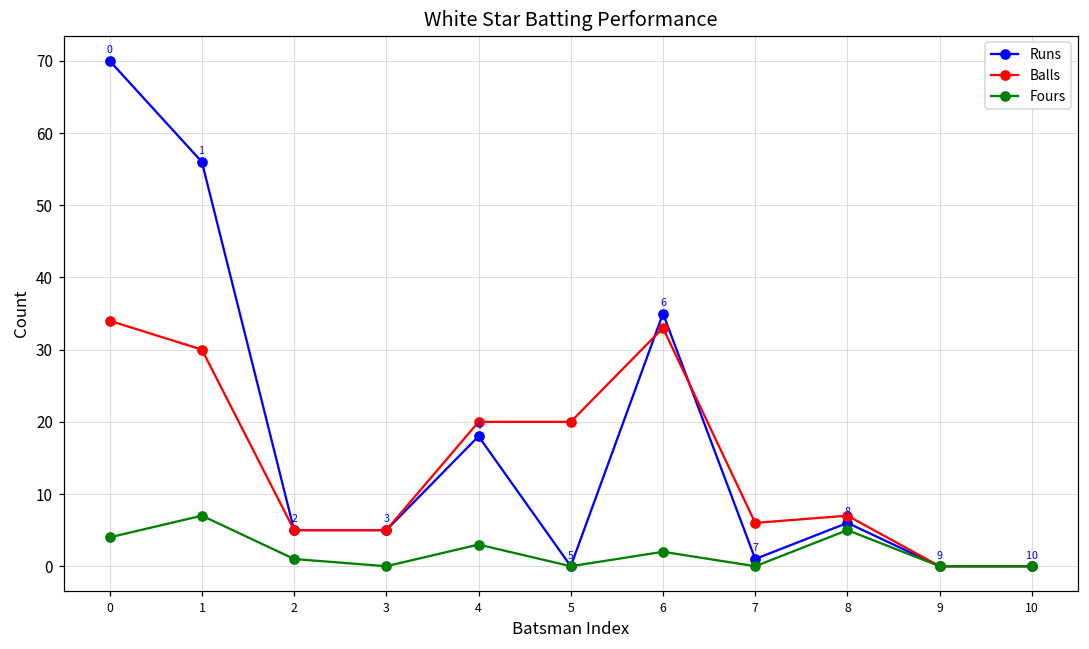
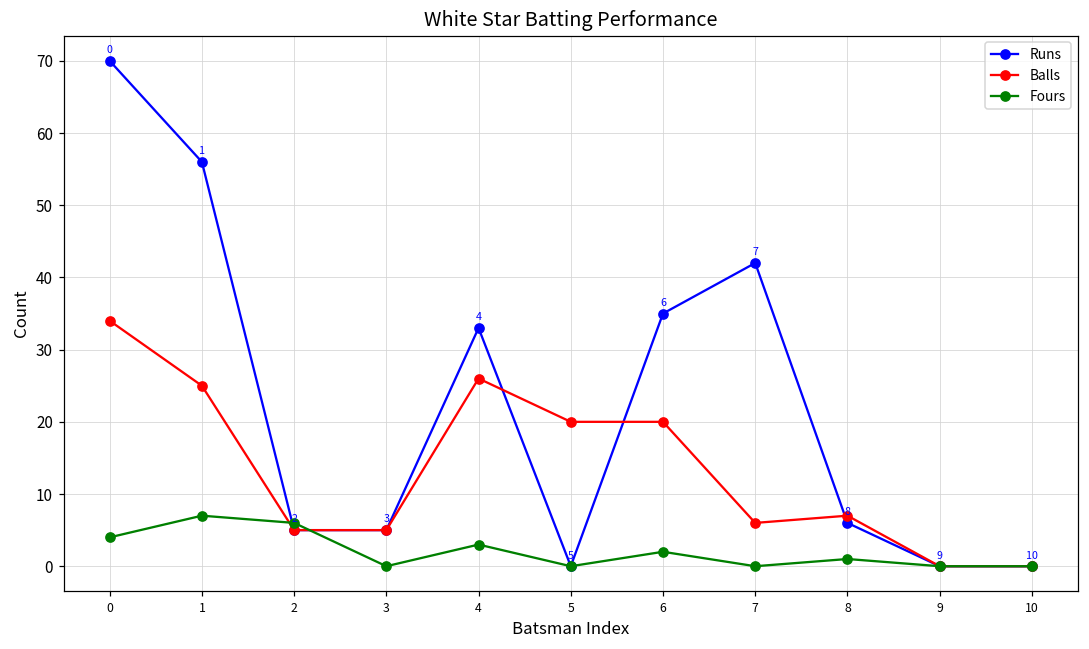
  {
    "Runs": {
-     "4": 18,
-     "7": 1,
+     "4": 33,
+     "7": 42,
      "8": 6
    },
    "Balls": {
      "0": 34,
-     "1": 30,
-     "4": 20,
+     "1": 25,
+     "4": 26,
      "5": 20,
-     "6": 33,
+     "6": 20,
      "7": 6
    },
    "Fours": {
      "0": 4,
      "1": 7,
-     "2": 1,
+     "2": 6,
      "3": 0,
      "4": 3,
      "6": 2,
      "7": 0,
-     "8": 5
+     "8": 1
    }
  }
